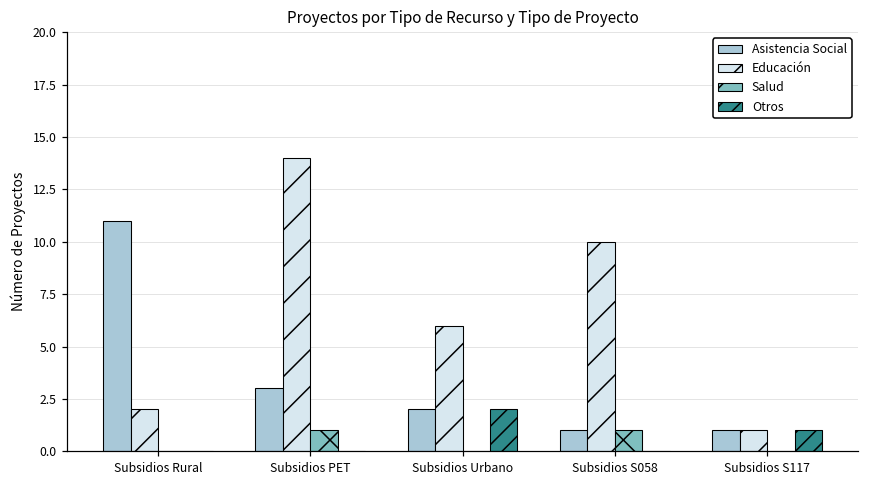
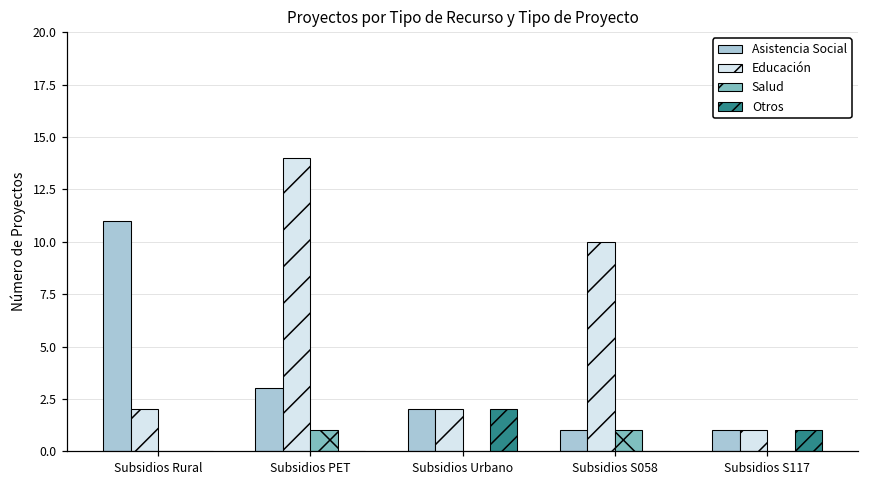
  {
    "Educación": {
      "Subsidios Rural": 2,
      "Subsidios PET": 14,
-     "Subsidios Urbano": 6,
+     "Subsidios Urbano": 2,
      "Subsidios S058": 10,
      "Subsidios S117": 1
    },
    "Otros": {
      "Subsidios Rural": 0,
      "Subsidios PET": 0,
      "Subsidios Urbano": 2,
      "Subsidios S058": 0,
      "Subsidios S117": 1
    }
  }
